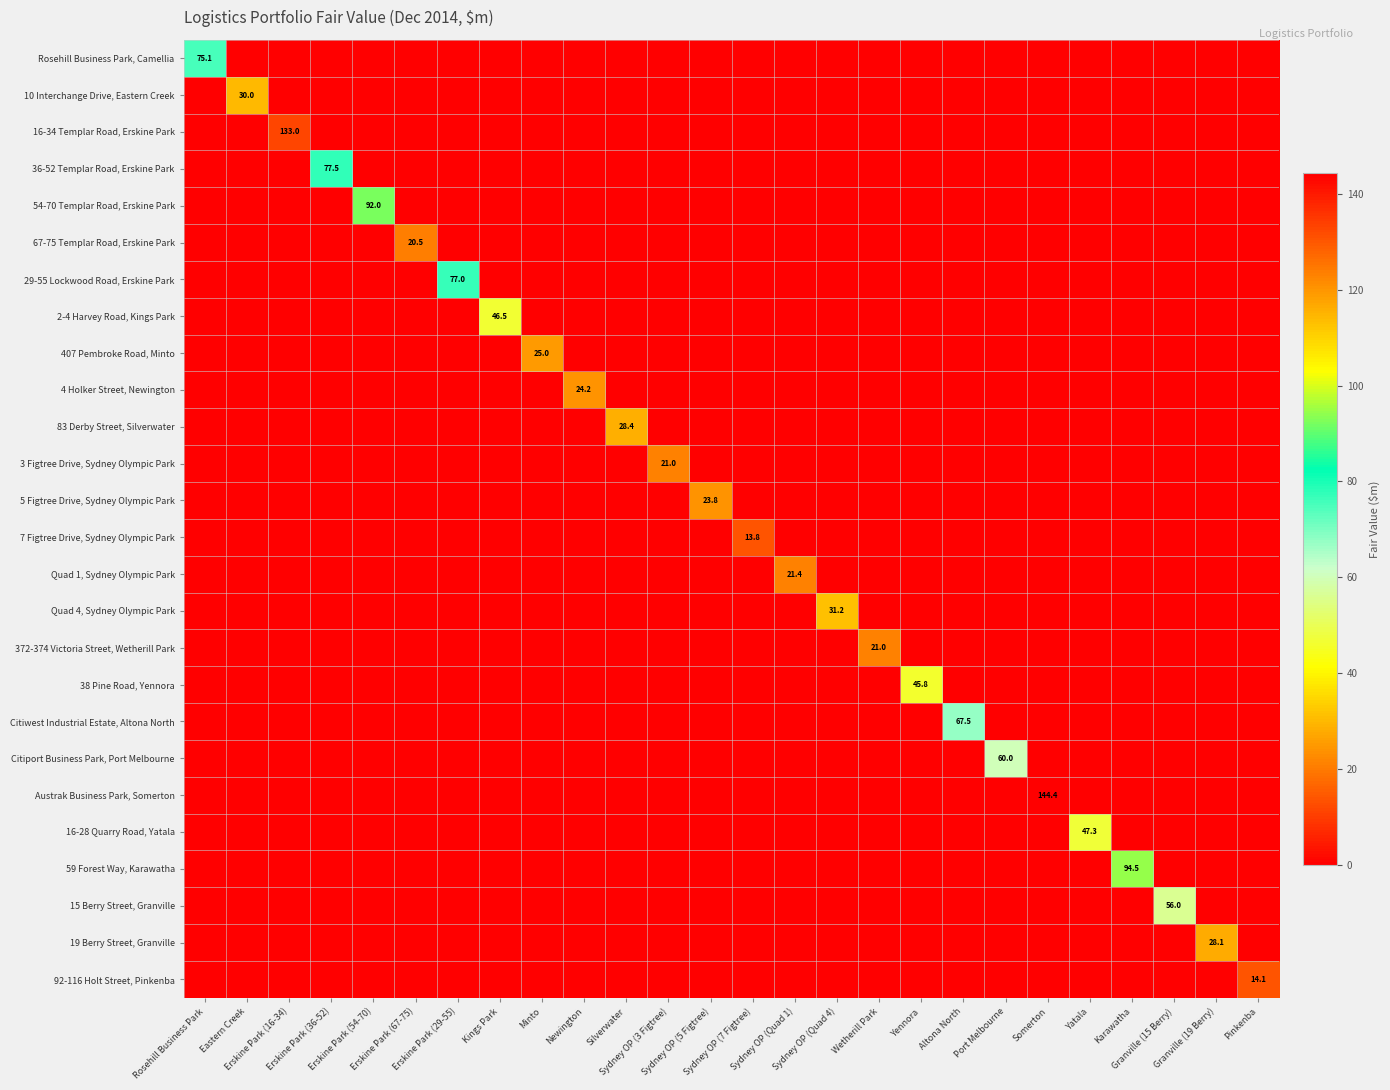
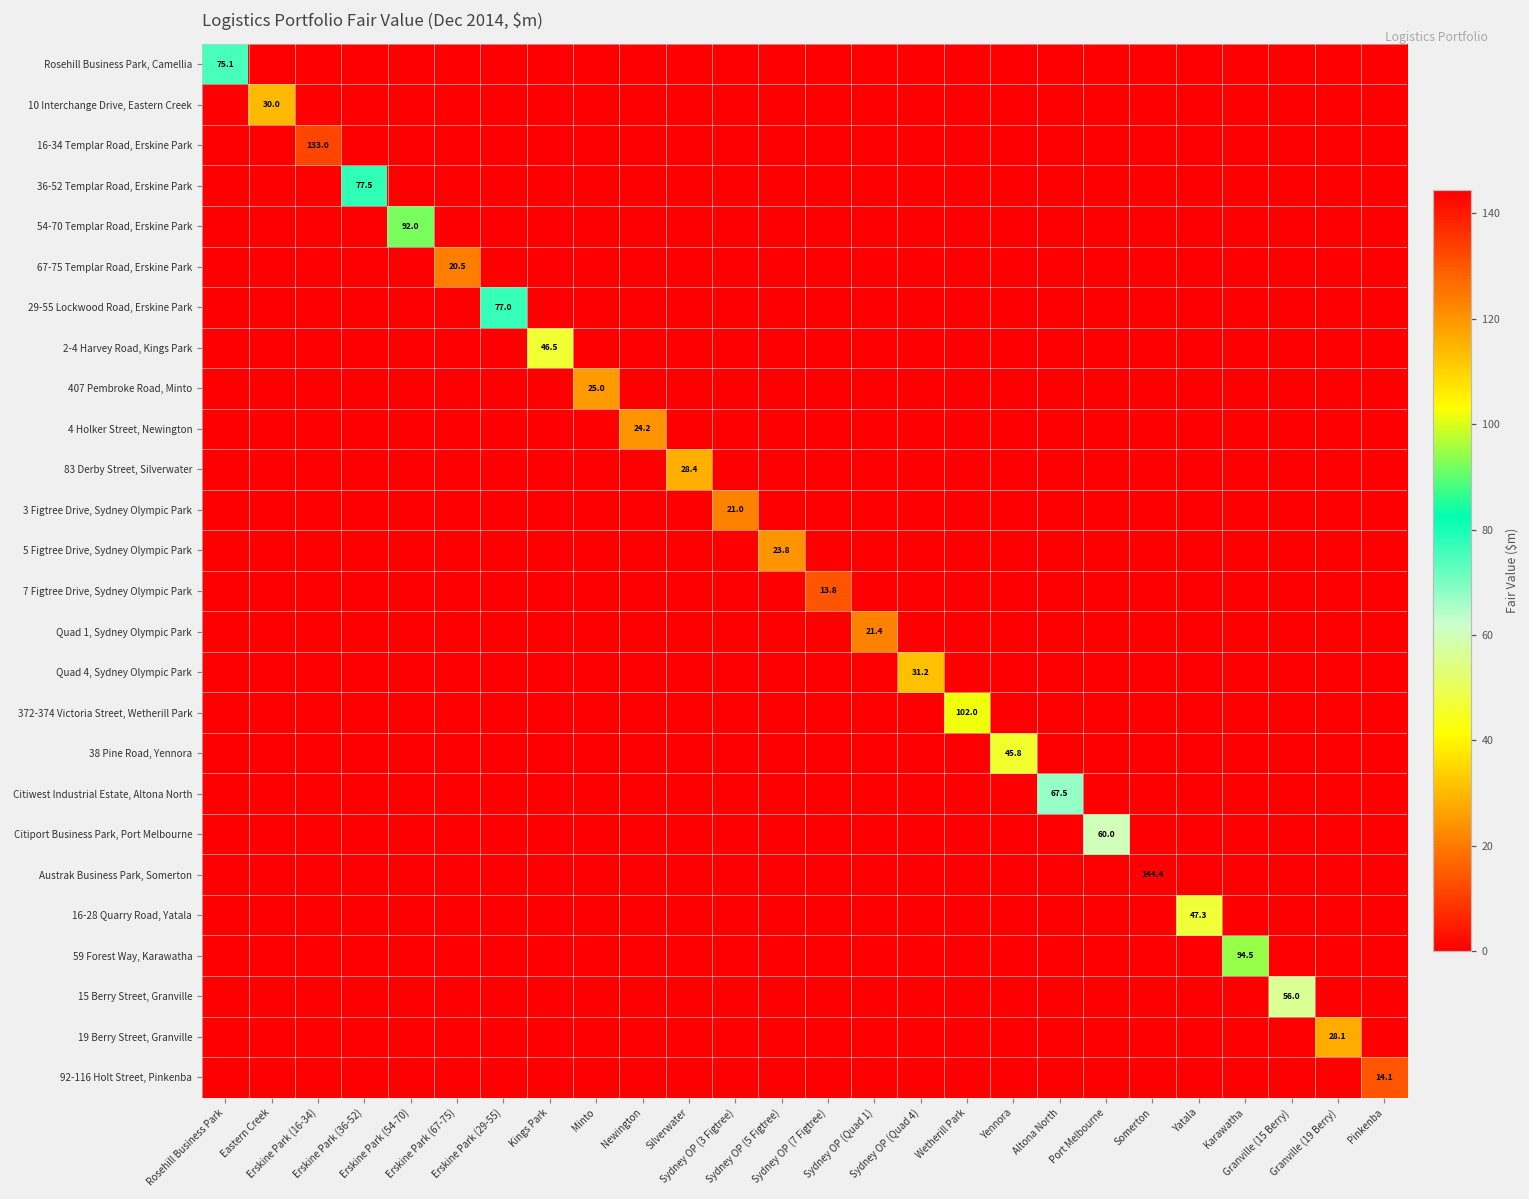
  {
    "Rosehill Business Park, Camellia": {
      "Rosehill Business Park": 75.1
    },
    "10 Interchange Drive, Eastern Creek": {
      "Eastern Creek": 30.0
    },
    "16-34 Templar Road, Erskine Park": {
      "Erskine Park (16-34)": 133.0
    },
    "36-52 Templar Road, Erskine Park": {
      "Erskine Park (36-52)": 77.5
    },
    "54-70 Templar Road, Erskine Park": {
      "Erskine Park (54-70)": 92.0
    },
    "67-75 Templar Road, Erskine Park": {
      "Erskine Park (67-75)": 20.5
    },
    "29-55 Lockwood Road, Erskine Park": {
      "Erskine Park (29-55)": 77.0
    },
    "2-4 Harvey Road, Kings Park": {
      "Kings Park": 46.5
    },
    "407 Pembroke Road, Minto": {
      "Minto": 25.0
    },
    "4 Holker Street, Newington": {
      "Newington": 24.2
    },
    "83 Derby Street, Silverwater": {
      "Silverwater": 28.4
    },
    "3 Figtree Drive, Sydney Olympic Park": {
      "Sydney OP (3 Figtree)": 21.0
    },
    "5 Figtree Drive, Sydney Olympic Park": {
      "Sydney OP (5 Figtree)": 23.8
    },
    "7 Figtree Drive, Sydney Olympic Park": {
      "Sydney OP (7 Figtree)": 13.8
    },
    "Quad 1, Sydney Olympic Park": {
      "Sydney OP (Quad 1)": 21.4
    },
    "Quad 4, Sydney Olympic Park": {
      "Sydney OP (Quad 4)": 31.2
    },
    "372-374 Victoria Street, Wetherill Park": {
-     "Wetherill Park": 21.0
+     "Wetherill Park": 102.0
    },
    "38 Pine Road, Yennora": {
      "Yennora": 45.8
    },
    "Citiwest Industrial Estate, Altona North": {
      "Altona North": 67.5
    },
    "Citiport Business Park, Port Melbourne": {
      "Port Melbourne": 60.0
    },
    "Austrak Business Park, Somerton": {
      "Somerton": 144.4
    },
    "16-28 Quarry Road, Yatala": {
      "Yatala": 47.3
    },
    "59 Forest Way, Karawatha": {
      "Karawatha": 94.5
    },
    "15 Berry Street, Granville": {
      "Granville (15 Berry)": 56.0
    },
    "19 Berry Street, Granville": {
      "Granville (19 Berry)": 28.1
    },
    "92-116 Holt Street, Pinkenba": {
      "Pinkenba": 14.1
    }
  }
